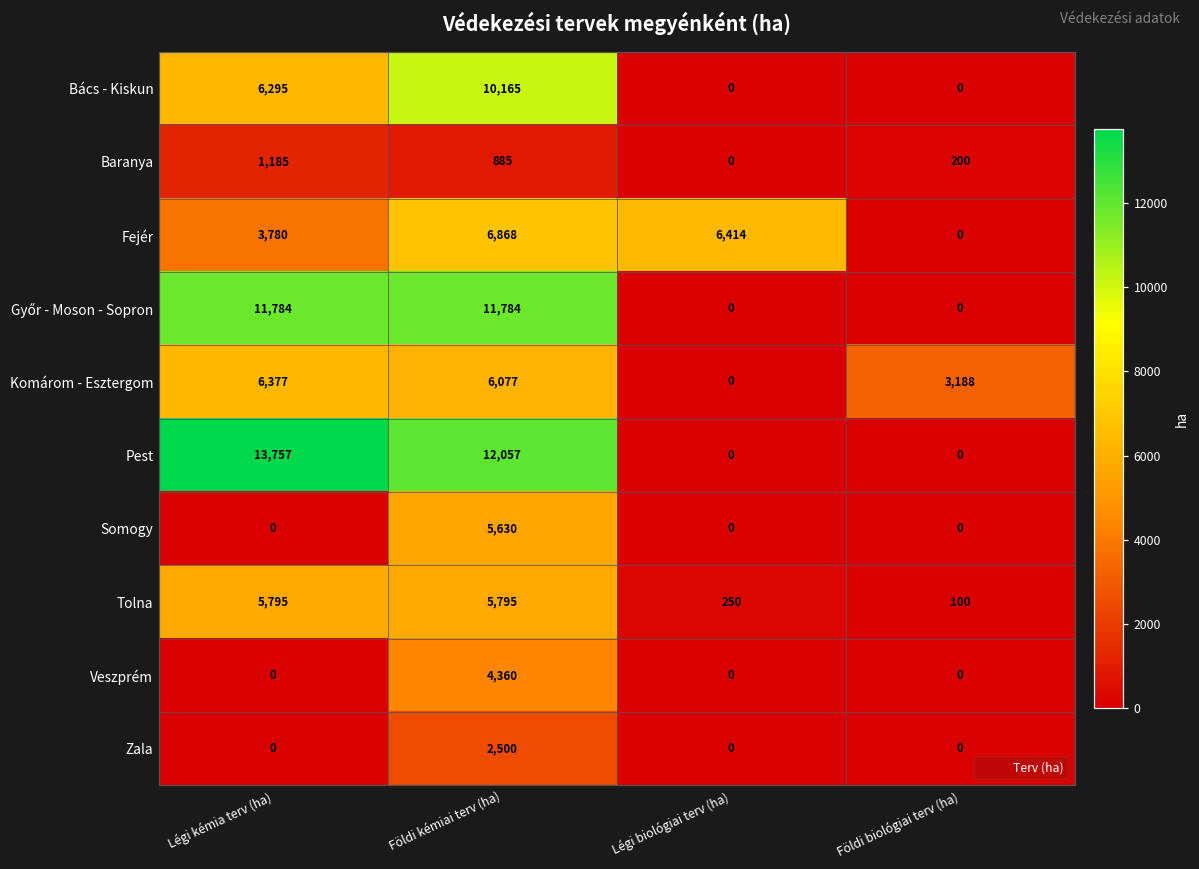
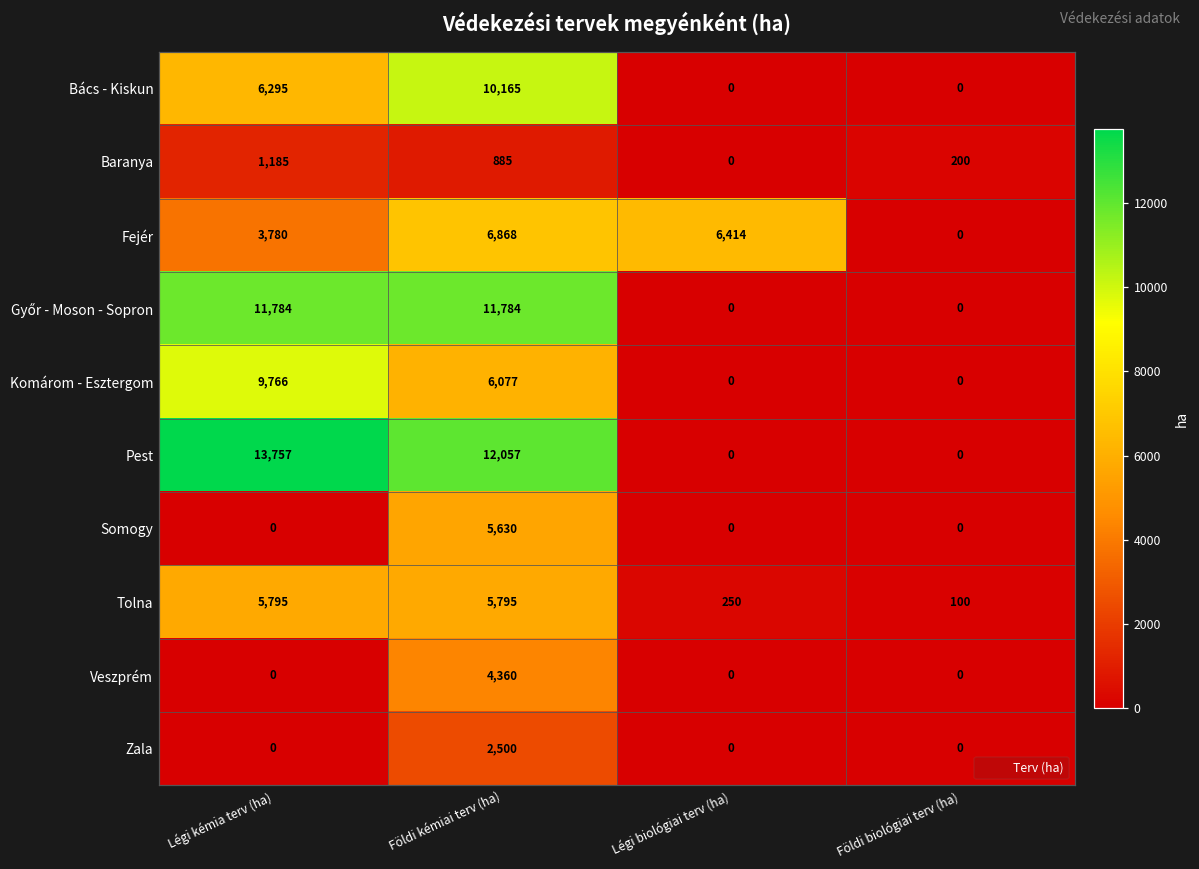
  {
    "Bács - Kiskun": {
      "Légi kémia terv (ha)": "6,295",
      "Földi kémiai terv (ha)": "10,165",
      "Légi biológiai terv (ha)": "0",
      "Földi biológiai terv (ha)": "0"
    },
    "Baranya": {
      "Légi kémia terv (ha)": "1,185",
      "Földi kémiai terv (ha)": "885",
      "Légi biológiai terv (ha)": "0",
      "Földi biológiai terv (ha)": "200"
    },
    "Fejér": {
      "Légi kémia terv (ha)": "3,780",
      "Földi kémiai terv (ha)": "6,868",
      "Légi biológiai terv (ha)": "6,414",
      "Földi biológiai terv (ha)": "0"
    },
    "Győr - Moson - Sopron": {
      "Légi kémia terv (ha)": "11,784",
      "Földi kémiai terv (ha)": "11,784",
      "Légi biológiai terv (ha)": "0",
      "Földi biológiai terv (ha)": "0"
    },
    "Komárom - Esztergom": {
-     "Légi kémia terv (ha)": "6,377",
+     "Légi kémia terv (ha)": "9,766",
      "Földi kémiai terv (ha)": "6,077",
      "Légi biológiai terv (ha)": "0",
-     "Földi biológiai terv (ha)": "3,188"
+     "Földi biológiai terv (ha)": "0"
    },
    "Pest": {
      "Légi kémia terv (ha)": "13,757",
      "Földi kémiai terv (ha)": "12,057",
      "Légi biológiai terv (ha)": "0",
      "Földi biológiai terv (ha)": "0"
    },
    "Somogy": {
      "Légi kémia terv (ha)": "0",
      "Földi kémiai terv (ha)": "5,630",
      "Légi biológiai terv (ha)": "0",
      "Földi biológiai terv (ha)": "0"
    },
    "Tolna": {
      "Légi kémia terv (ha)": "5,795",
      "Földi kémiai terv (ha)": "5,795",
      "Légi biológiai terv (ha)": "250",
      "Földi biológiai terv (ha)": "100"
    },
    "Veszprém": {
      "Légi kémia terv (ha)": "0",
      "Földi kémiai terv (ha)": "4,360",
      "Légi biológiai terv (ha)": "0",
      "Földi biológiai terv (ha)": "0"
    },
    "Zala": {
      "Légi kémia terv (ha)": "0",
      "Földi kémiai terv (ha)": "2,500",
      "Légi biológiai terv (ha)": "0",
      "Földi biológiai terv (ha)": "0"
    }
  }
